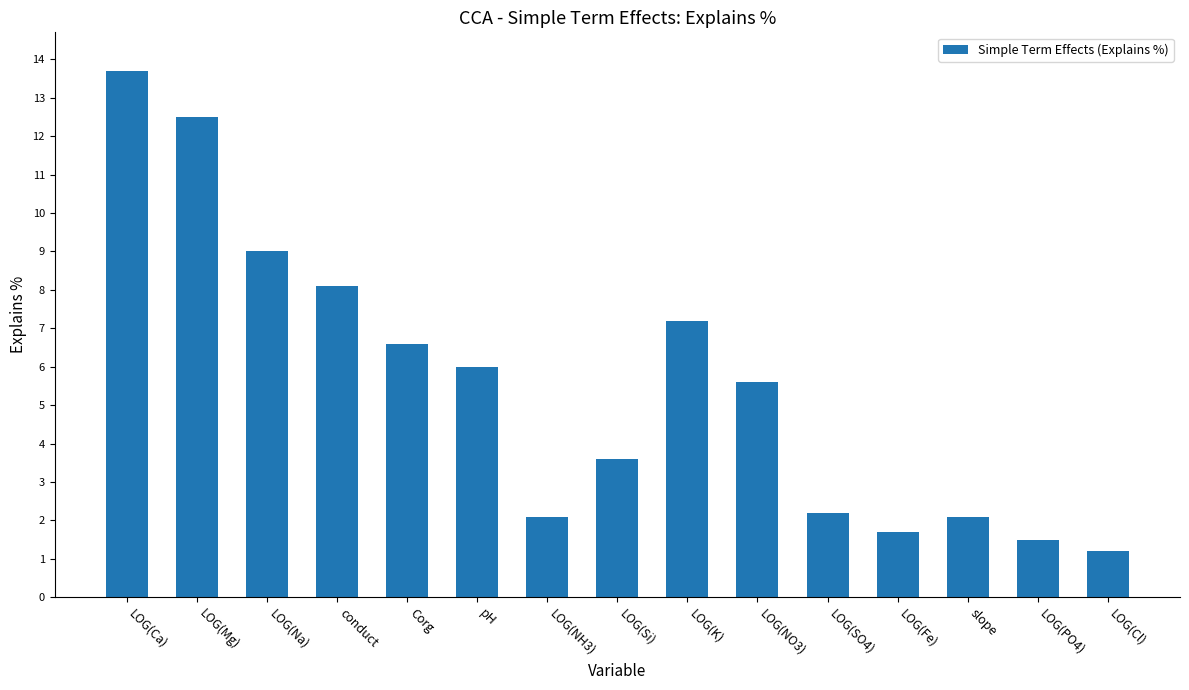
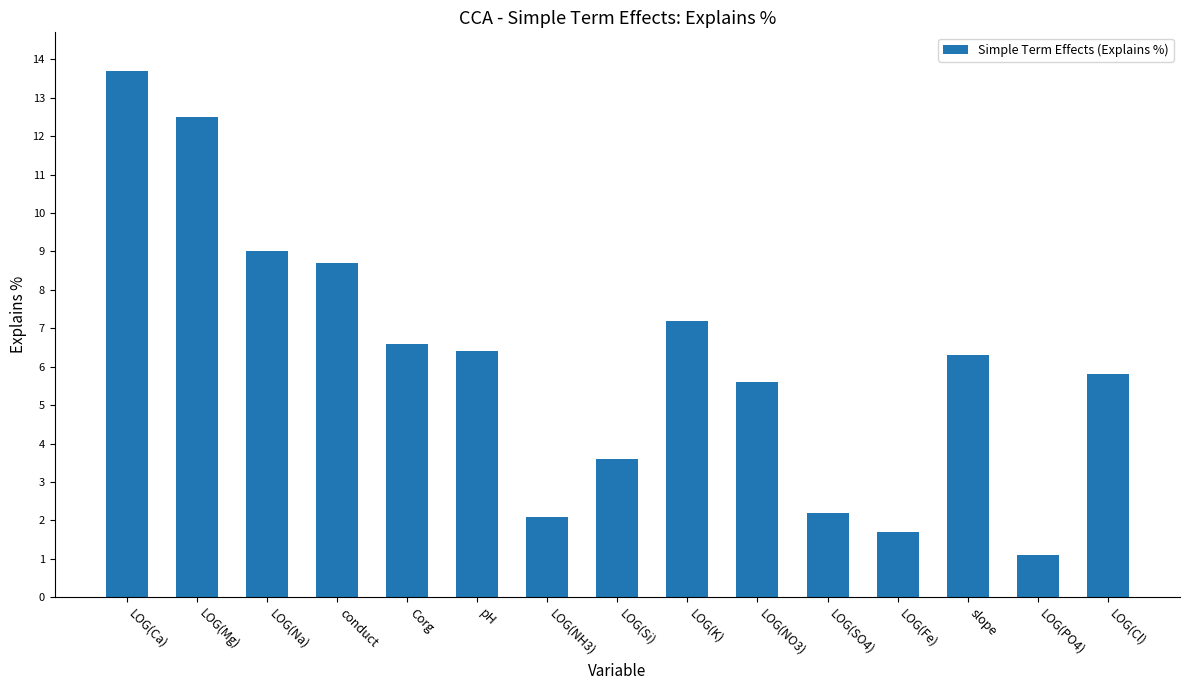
  {
    "LOG(Ca)": 13.7,
    "LOG(Mg)": 12.5,
    "LOG(Na)": 9.0,
-   "conduct": 8.1,
+   "conduct": 8.7,
    "Corg": 6.6,
-   "pH": 6.0,
+   "pH": 6.4,
    "LOG(NH3)": 2.1,
    "LOG(Si)": 3.6,
    "LOG(K)": 7.2,
    "LOG(NO3)": 5.6,
    "LOG(SO4)": 2.2,
    "LOG(Fe)": 1.7,
-   "slope": 2.1,
-   "LOG(PO4)": 1.5,
-   "LOG(Cl)": 1.2
+   "slope": 6.3,
+   "LOG(PO4)": 1.1,
+   "LOG(Cl)": 5.8
  }
